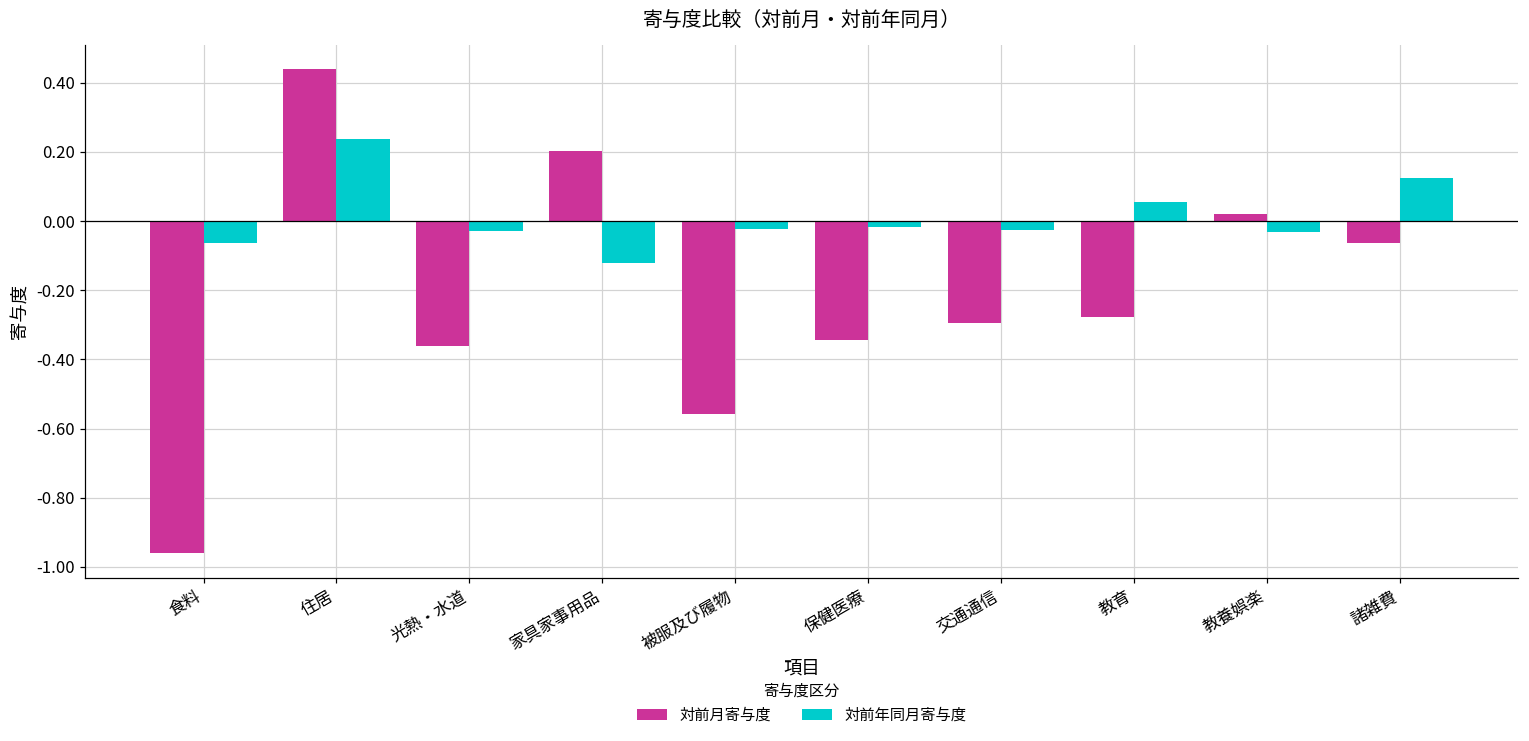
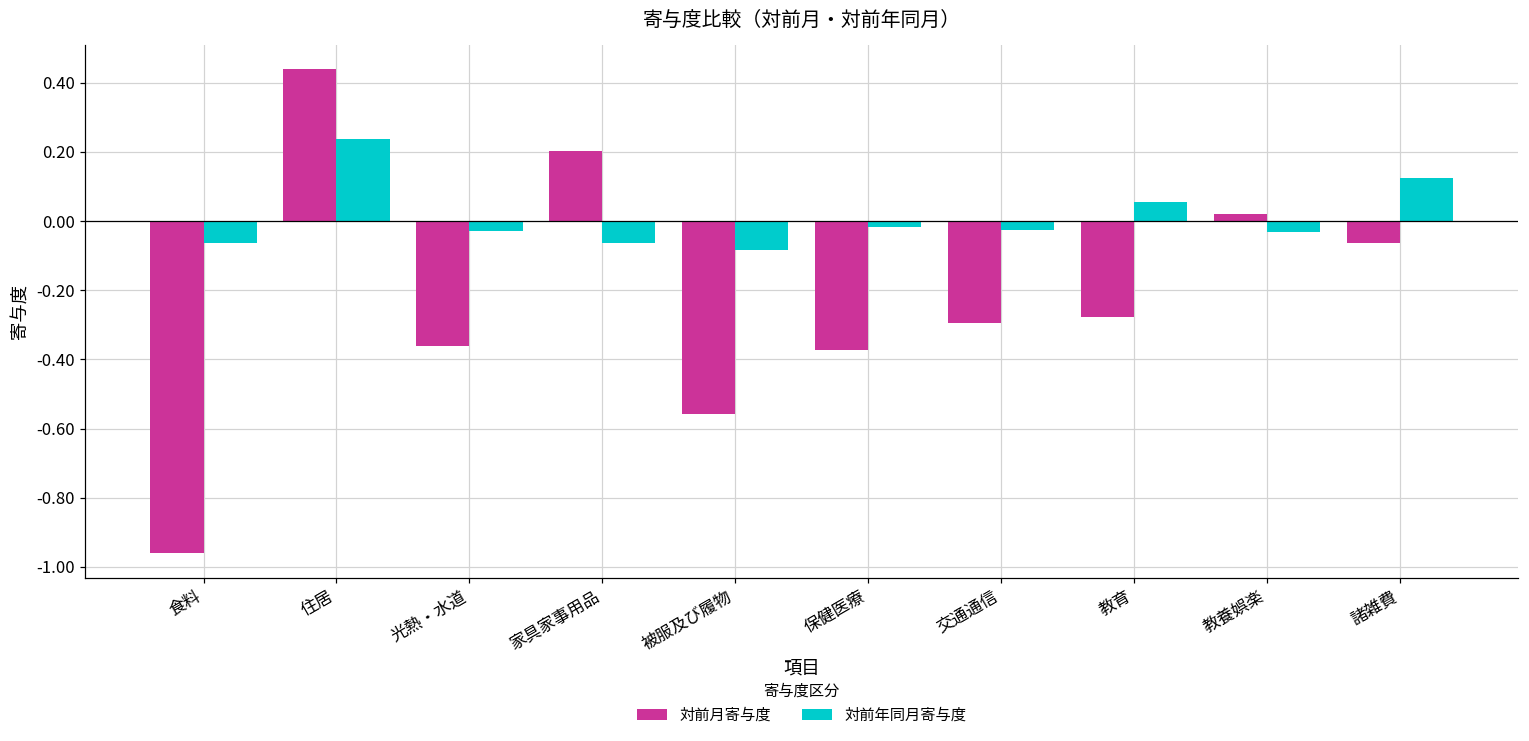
  {
    "対前月寄与度": {
      "食料": -0.96,
      "住居": 0.44,
      "光熱・水道": -0.36,
      "家具家事用品": 0.20,
      "被服及び履物": -0.56,
-     "保健医療": -0.34,
+     "保健医療": -0.37,
      "交通通信": -0.29,
      "教育": -0.28,
      "教養娯楽": 0.02,
      "諸雑費": -0.06
    },
    "対前年同月寄与度": {
      "食料": -0.06,
      "住居": 0.24,
      "光熱・水道": -0.03,
-     "家具家事用品": -0.12,
-     "被服及び履物": -0.02,
+     "家具家事用品": -0.06,
+     "被服及び履物": -0.08,
      "保健医療": -0.02,
      "交通通信": -0.03,
      "教育": 0.05,
      "教養娯楽": -0.03,
      "諸雑費": 0.13
    }
  }
